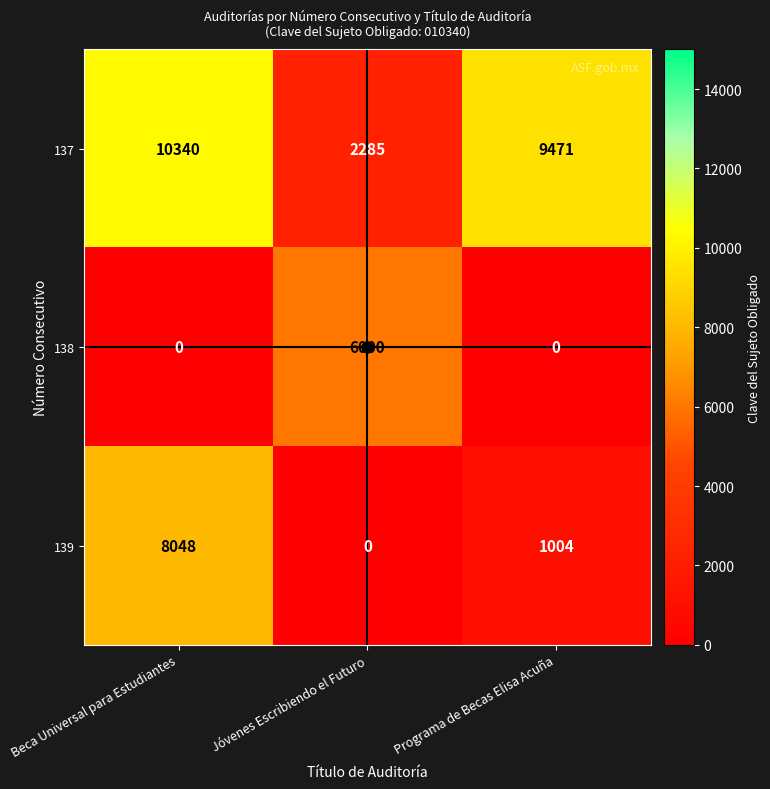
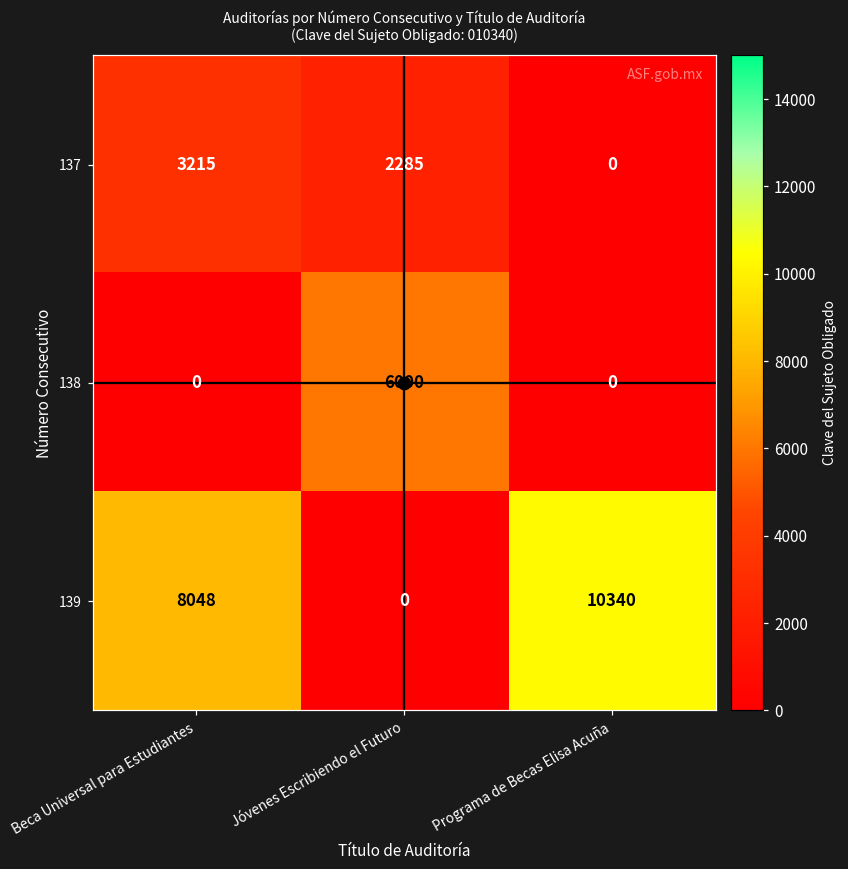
  {
    "137": {
-     "Beca Universal para Estudiantes": 10340,
+     "Beca Universal para Estudiantes": 3215,
      "Jóvenes Escribiendo el Futuro": 2285,
-     "Programa de Becas Elisa Acuña": 9471
+     "Programa de Becas Elisa Acuña": 0
    },
    "138": {
      "Beca Universal para Estudiantes": 0,
      "Programa de Becas Elisa Acuña": 0
    },
    "139": {
      "Beca Universal para Estudiantes": 8048,
      "Jóvenes Escribiendo el Futuro": 0,
-     "Programa de Becas Elisa Acuña": 1004
+     "Programa de Becas Elisa Acuña": 10340
    }
  }
